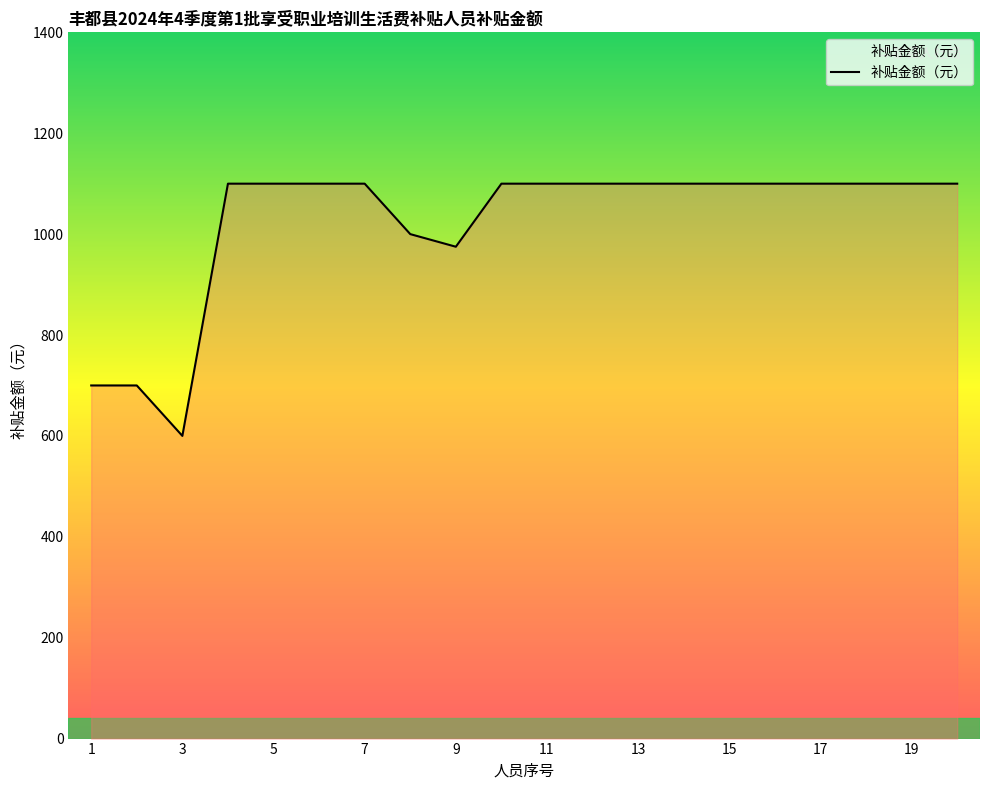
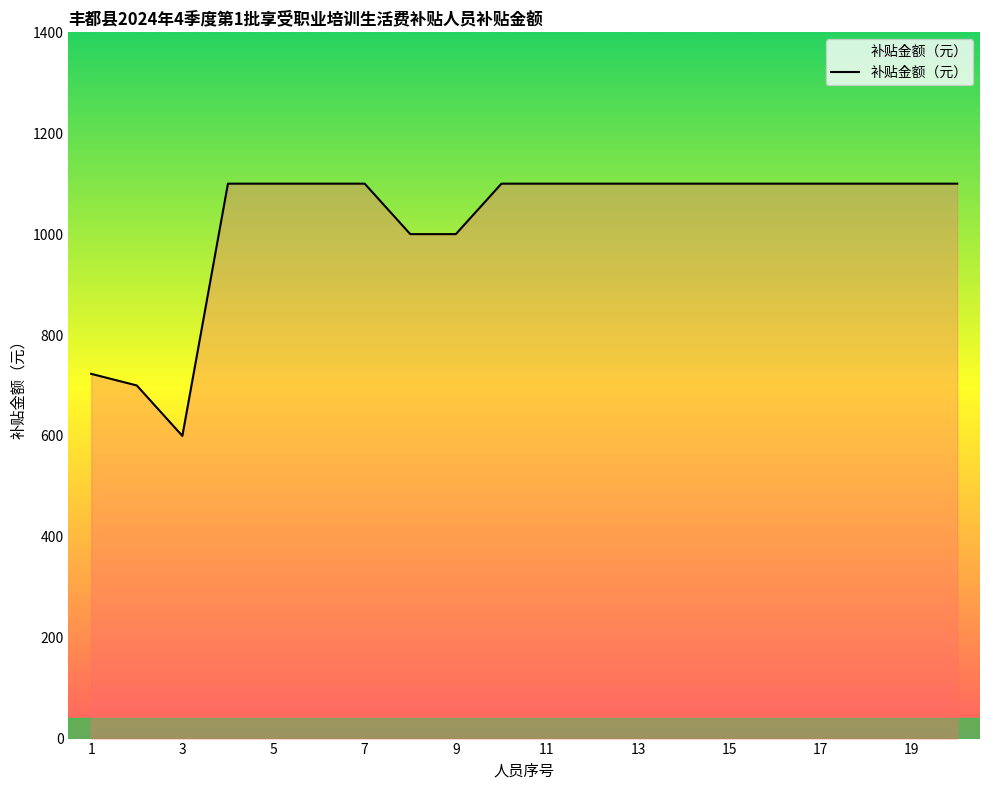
  {
-   "1": 700,
+   "1": 720,
    "3": 600,
    "5": 1100,
    "7": 1100,
-   "9": 980,
+   "9": 1000,
    "11": 1100,
    "13": 1100,
    "15": 1100,
    "17": 1100,
    "19": 1100
  }
